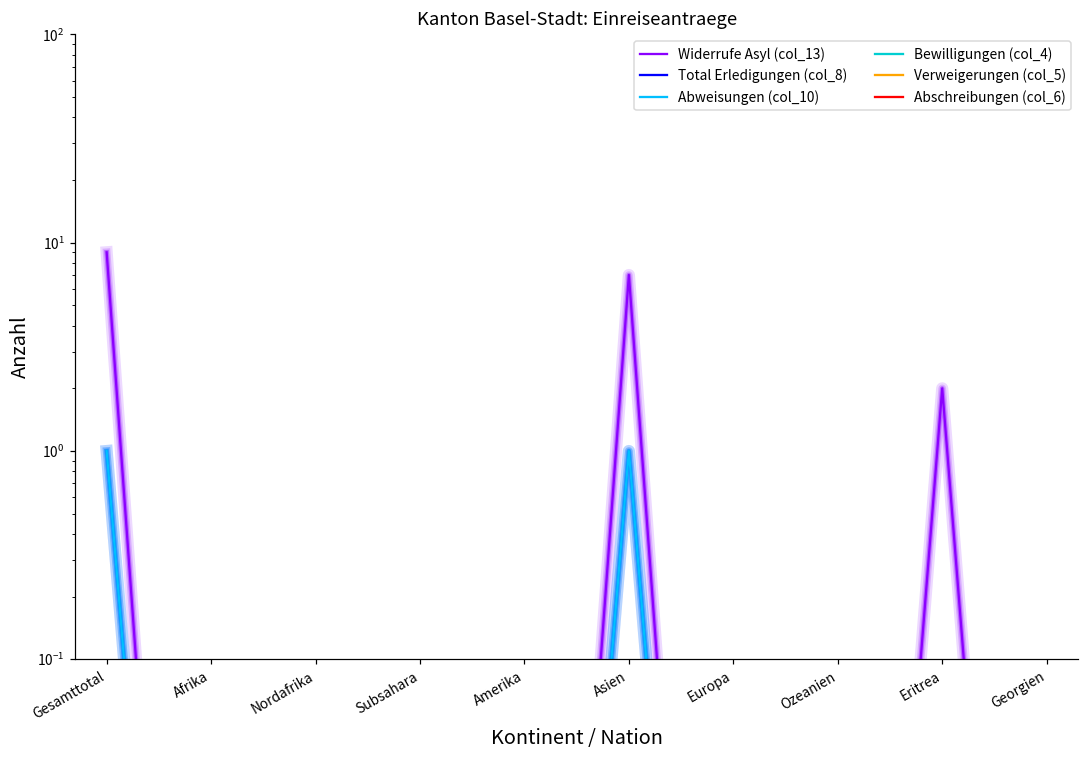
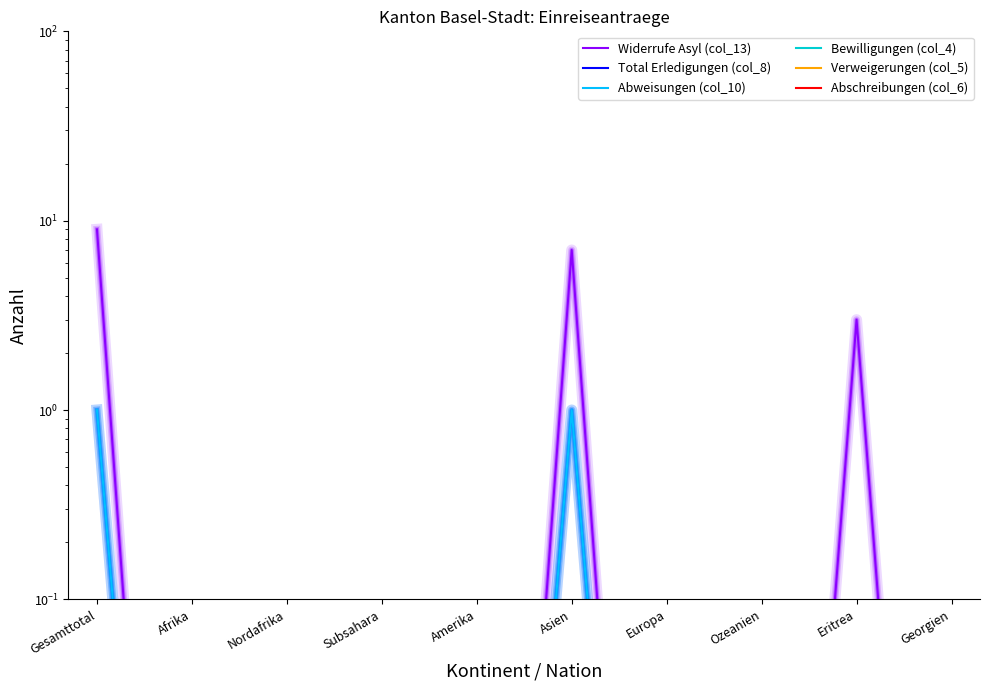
  {
    "Widerrufe Asyl (col_13)": {
      "Gesamttotal": 9,
      "Asien": 7.0,
-     "Eritrea": 2.0
+     "Eritrea": 3.0
    },
    "Abweisungen (col_10)": {
      "Gesamttotal": 1.0,
      "Asien": 1.0
    }
  }
